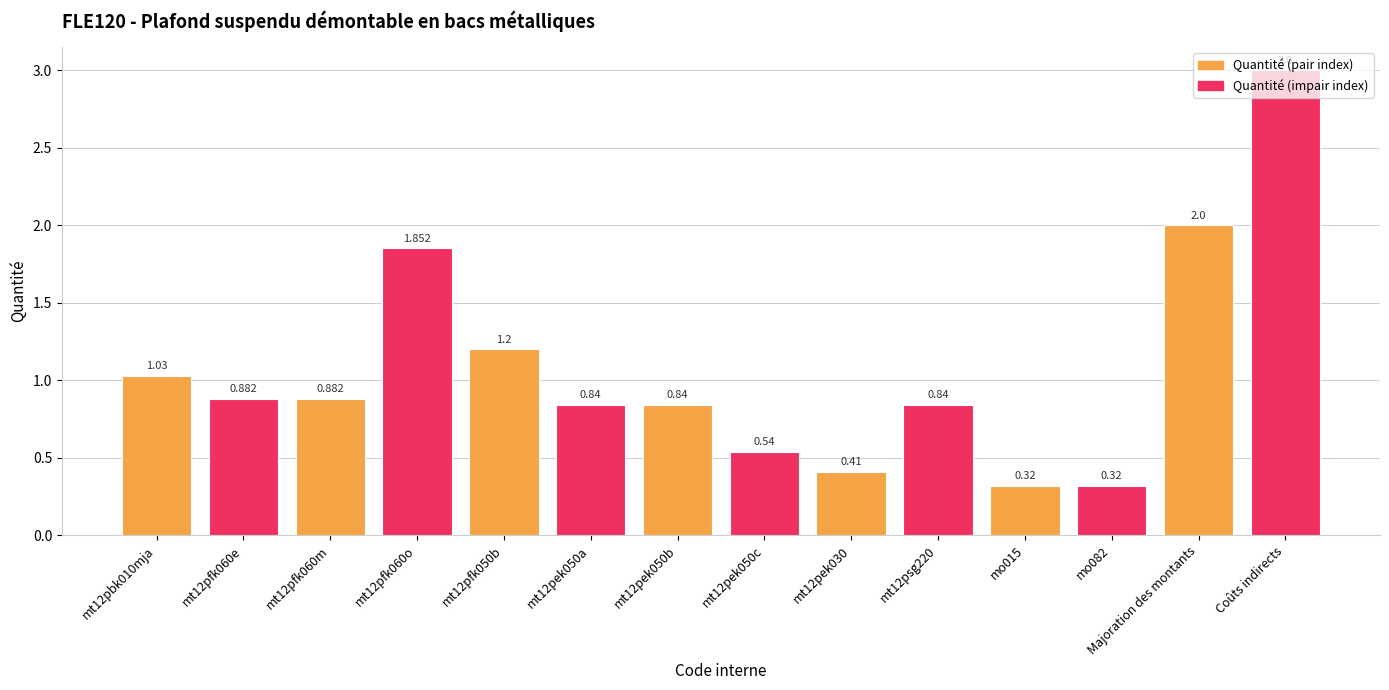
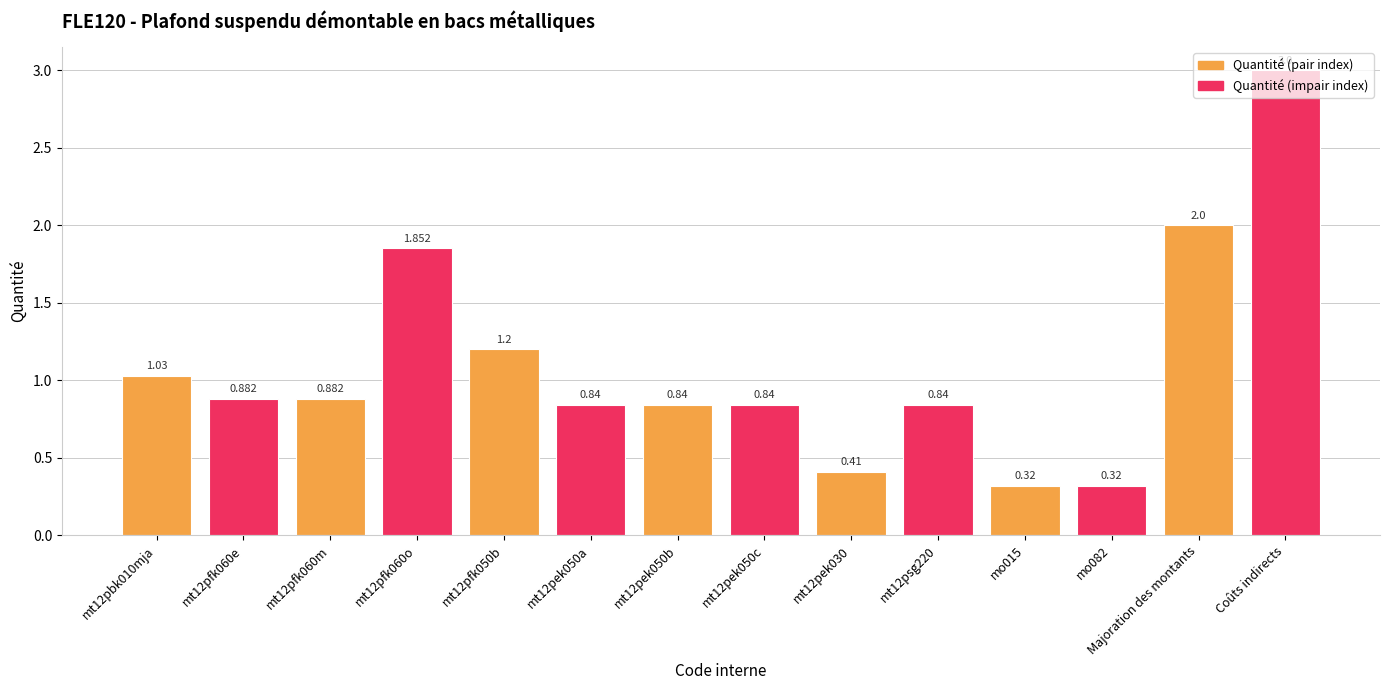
  {
    "mt12pbk010mja": 1.03,
    "mt12pfk060e": 0.882,
    "mt12pfk060m": 0.882,
    "mt12pfk060o": 1.852,
    "mt12pfk050b": 1.2,
    "mt12pek050a": 0.84,
    "mt12pek050b": 0.84,
-   "mt12pek050c": 0.54,
+   "mt12pek050c": 0.84,
    "mt12pek030": 0.41,
    "mt12psg220": 0.84,
    "mo015": 0.32,
    "mo082": 0.32,
    "Majoration des montants": 2.0
  }
